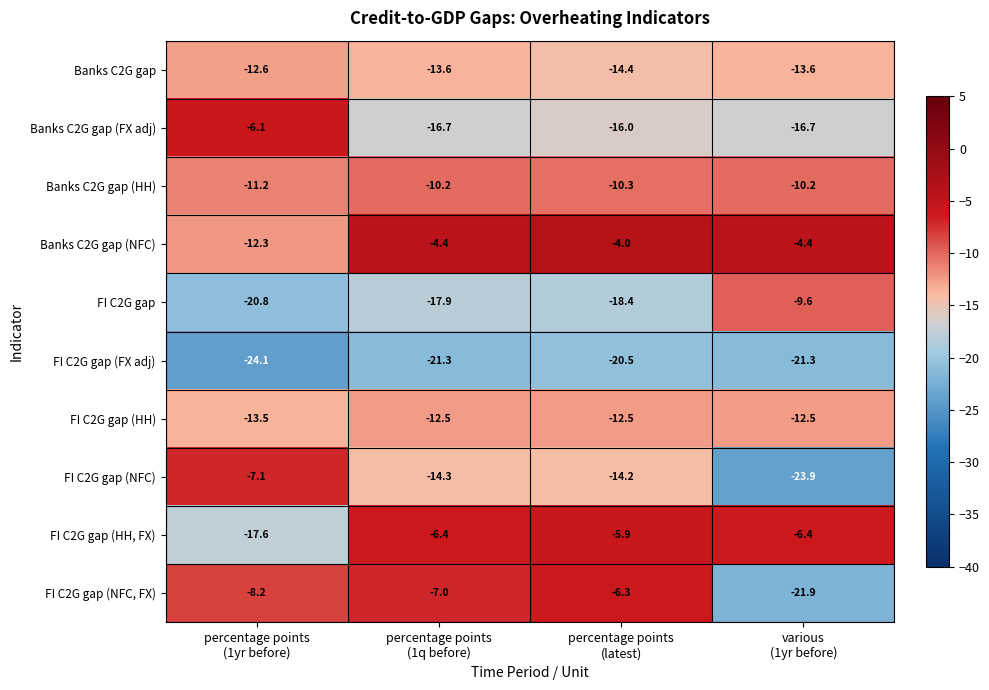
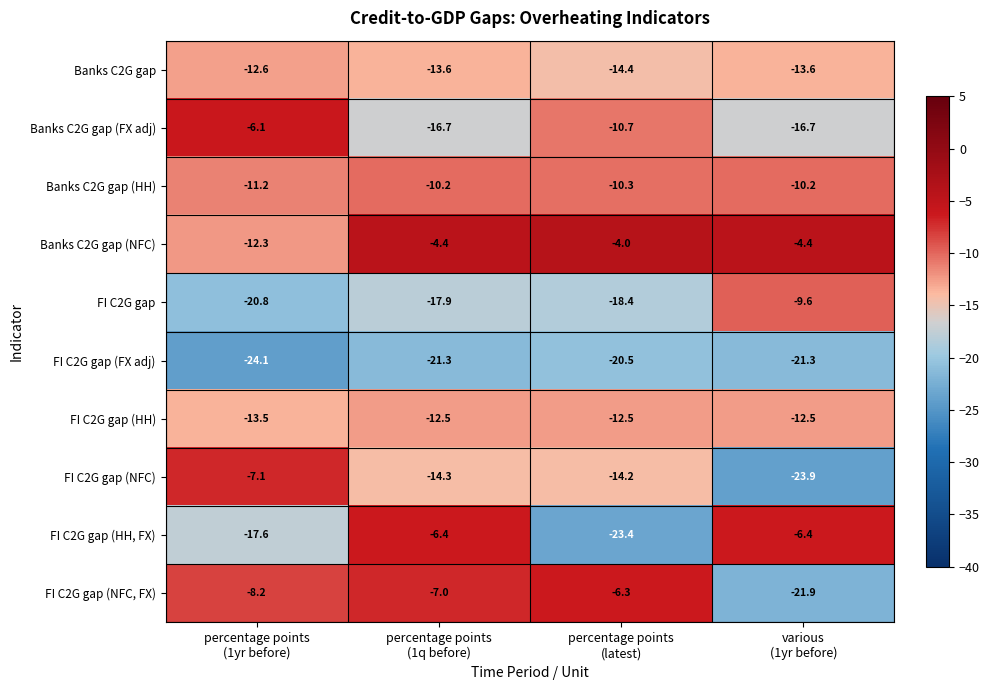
  {
    "Banks C2G gap": {
      "percentage points (1yr before)": -12.6,
      "percentage points (1q before)": -13.6,
      "percentage points (latest)": -14.4,
      "various (1yr before)": -13.6
    },
    "Banks C2G gap (FX adj)": {
      "percentage points (1yr before)": -6.1,
      "percentage points (1q before)": -16.7,
-     "percentage points (latest)": -16.0,
+     "percentage points (latest)": -10.7,
      "various (1yr before)": -16.7
    },
    "Banks C2G gap (HH)": {
      "percentage points (1yr before)": -11.2,
      "percentage points (1q before)": -10.2,
      "percentage points (latest)": -10.3,
      "various (1yr before)": -10.2
    },
    "Banks C2G gap (NFC)": {
      "percentage points (1yr before)": -12.3,
      "percentage points (1q before)": -4.4,
      "percentage points (latest)": -4.0,
      "various (1yr before)": -4.4
    },
    "FI C2G gap": {
      "percentage points (1yr before)": -20.8,
      "percentage points (1q before)": -17.9,
      "percentage points (latest)": -18.4,
      "various (1yr before)": -9.6
    },
    "FI C2G gap (FX adj)": {
      "percentage points (1yr before)": -24.1,
      "percentage points (1q before)": -21.3,
      "percentage points (latest)": -20.5,
      "various (1yr before)": -21.3
    },
    "FI C2G gap (HH)": {
      "percentage points (1yr before)": -13.5,
      "percentage points (1q before)": -12.5,
      "percentage points (latest)": -12.5,
      "various (1yr before)": -12.5
    },
    "FI C2G gap (NFC)": {
      "percentage points (1yr before)": -7.1,
      "percentage points (1q before)": -14.3,
      "percentage points (latest)": -14.2,
      "various (1yr before)": -23.9
    },
    "FI C2G gap (HH, FX)": {
      "percentage points (1yr before)": -17.6,
      "percentage points (1q before)": -6.4,
-     "percentage points (latest)": -5.9,
+     "percentage points (latest)": -23.4,
      "various (1yr before)": -6.4
    },
    "FI C2G gap (NFC, FX)": {
      "percentage points (1yr before)": -8.2,
      "percentage points (1q before)": -7.0,
      "percentage points (latest)": -6.3,
      "various (1yr before)": -21.9
    }
  }
